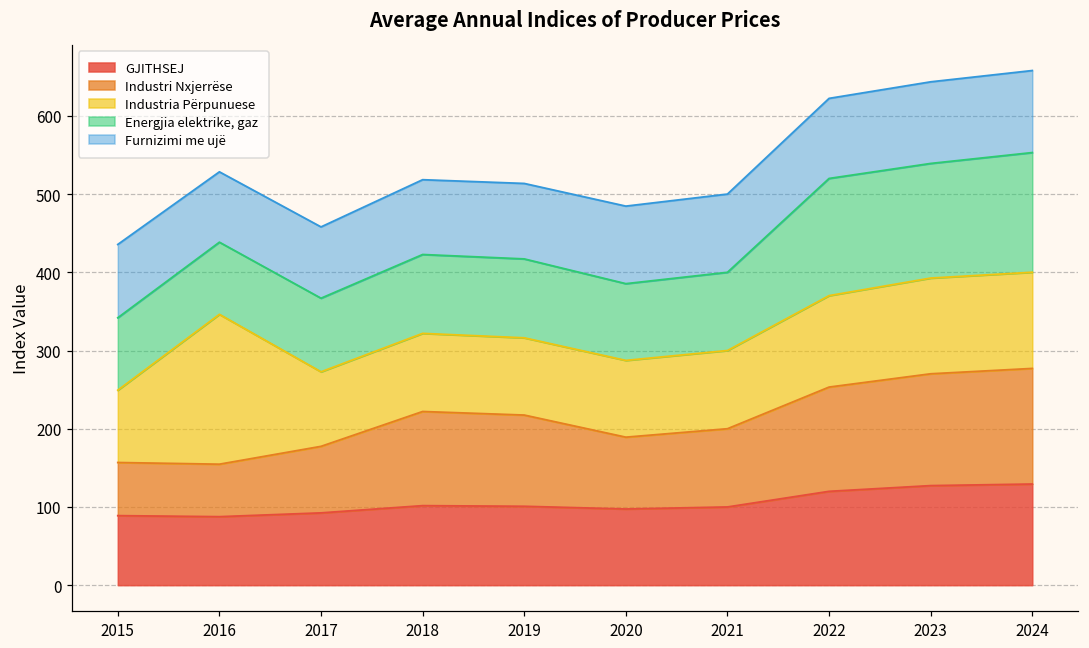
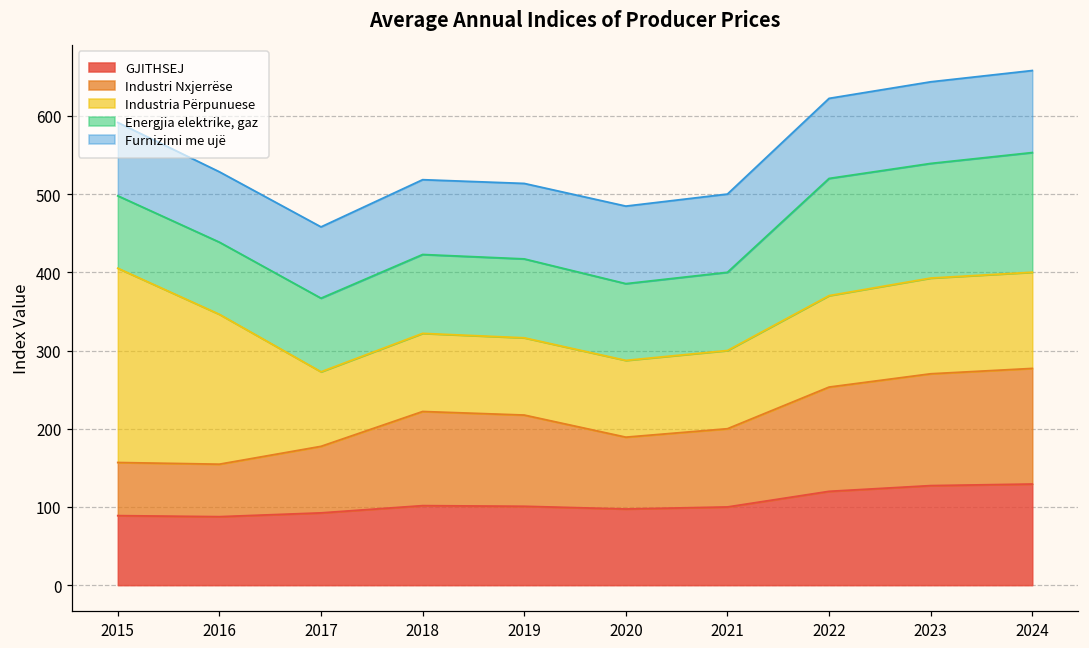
  {
    "Industria Përpunuese": {
-     "2015": 90,
+     "2015": 250,
      "2016": 190,
      "2017": 100,
      "2018": 100,
      "2019": 100,
      "2020": 100,
      "2021": 100,
      "2022": 120,
      "2023": 120,
      "2024": 120
    },
    "Energjia elektrike, gaz": {
      "2015": 90,
      "2016": 90,
      "2017": 90,
      "2018": 100,
      "2019": 100,
      "2020": 100,
      "2021": 100,
      "2022": 150,
      "2023": 150,
      "2024": 150
    },
    "Furnizimi me ujë": {
      "2016": 90,
      "2017": 90,
      "2018": 100,
      "2019": 100,
      "2020": 100,
      "2021": 100,
      "2022": 100,
      "2023": 100,
      "2024": 100
    }
  }
